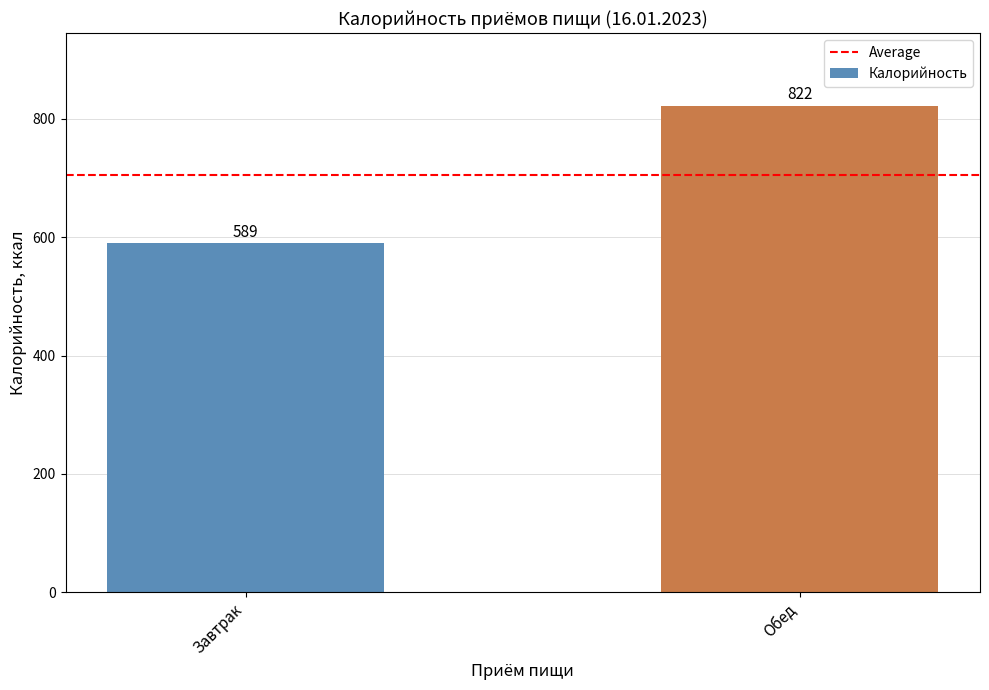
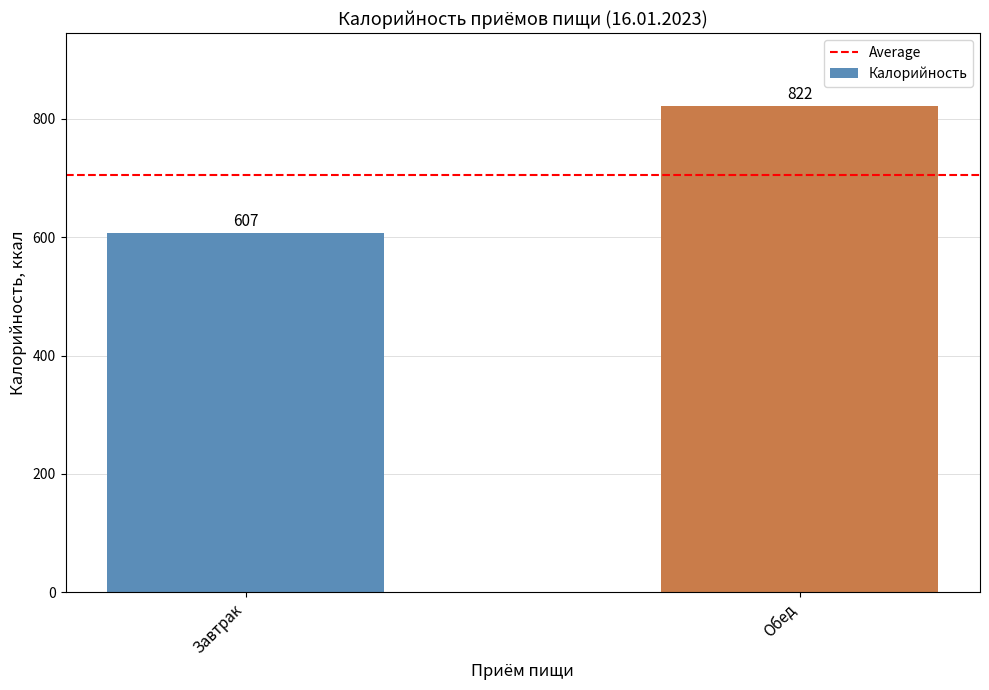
  {
-   "Завтрак": 589,
+   "Завтрак": 607,
    "Обед": 822
  }
